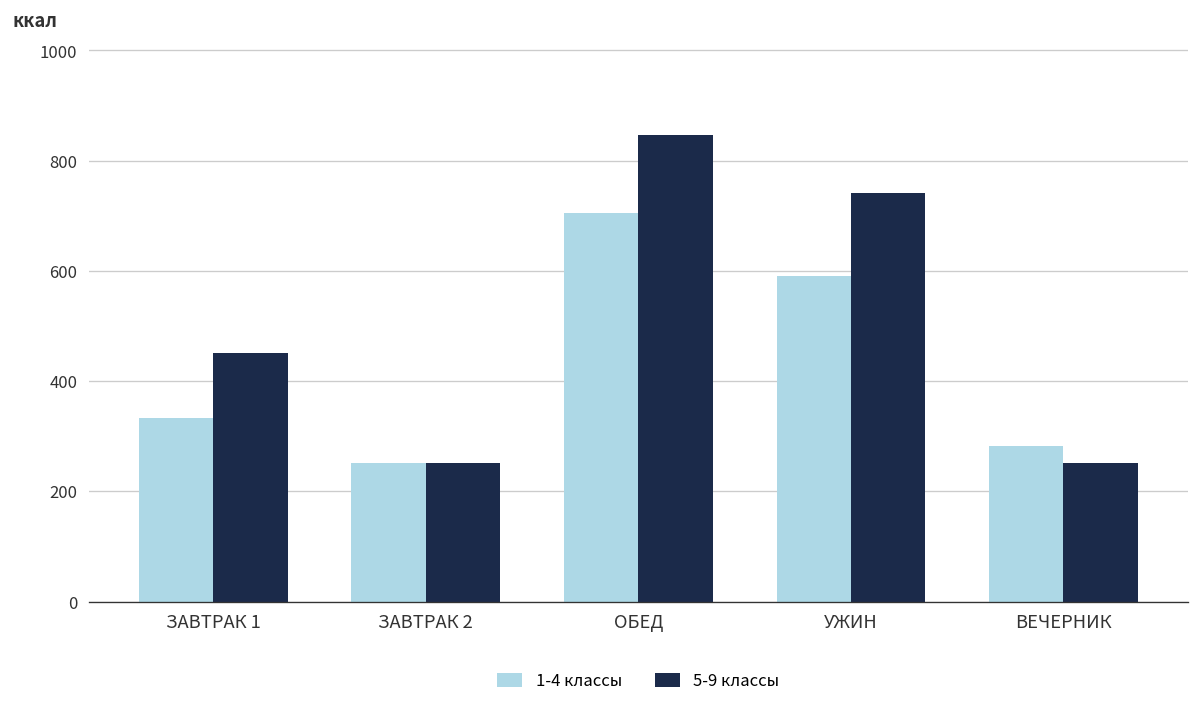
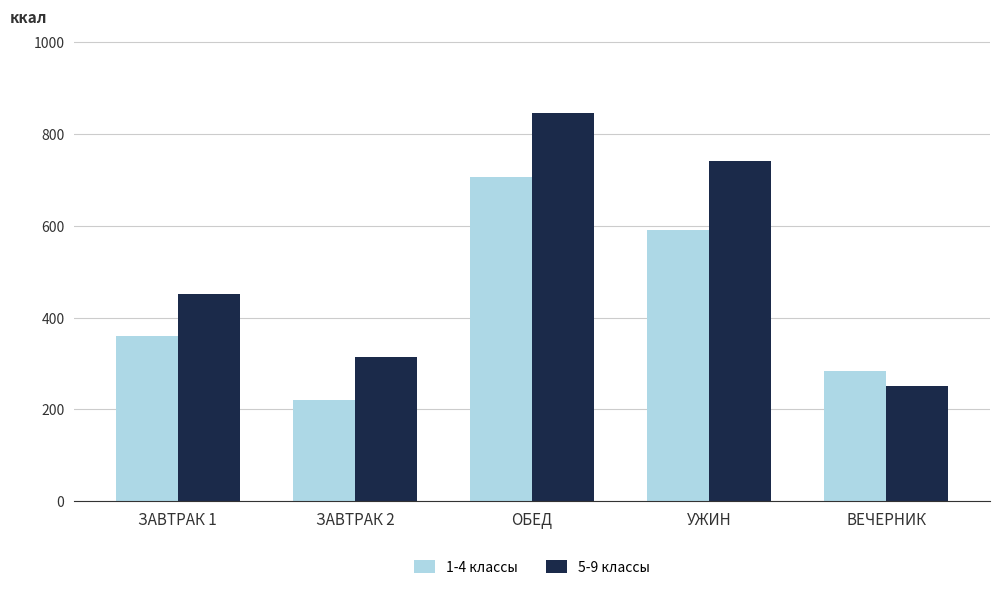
  {
    "1-4 классы": {
-     "ЗАВТРАК 1": 330,
-     "ЗАВТРАК 2": 250,
+     "ЗАВТРАК 1": 360,
+     "ЗАВТРАК 2": 220,
      "ОБЕД": 710,
      "УЖИН": 590,
      "ВЕЧЕРНИК": 280
    },
    "5-9 классы": {
      "ЗАВТРАК 1": 450,
-     "ЗАВТРАК 2": 250,
+     "ЗАВТРАК 2": 310,
      "ОБЕД": 850,
      "УЖИН": 740,
      "ВЕЧЕРНИК": 250
    }
  }
